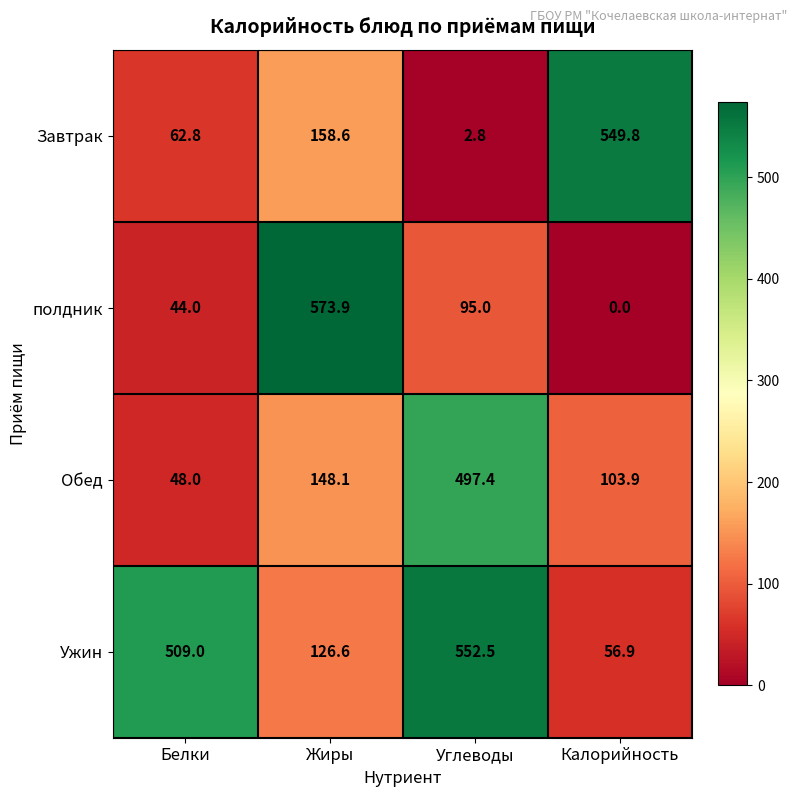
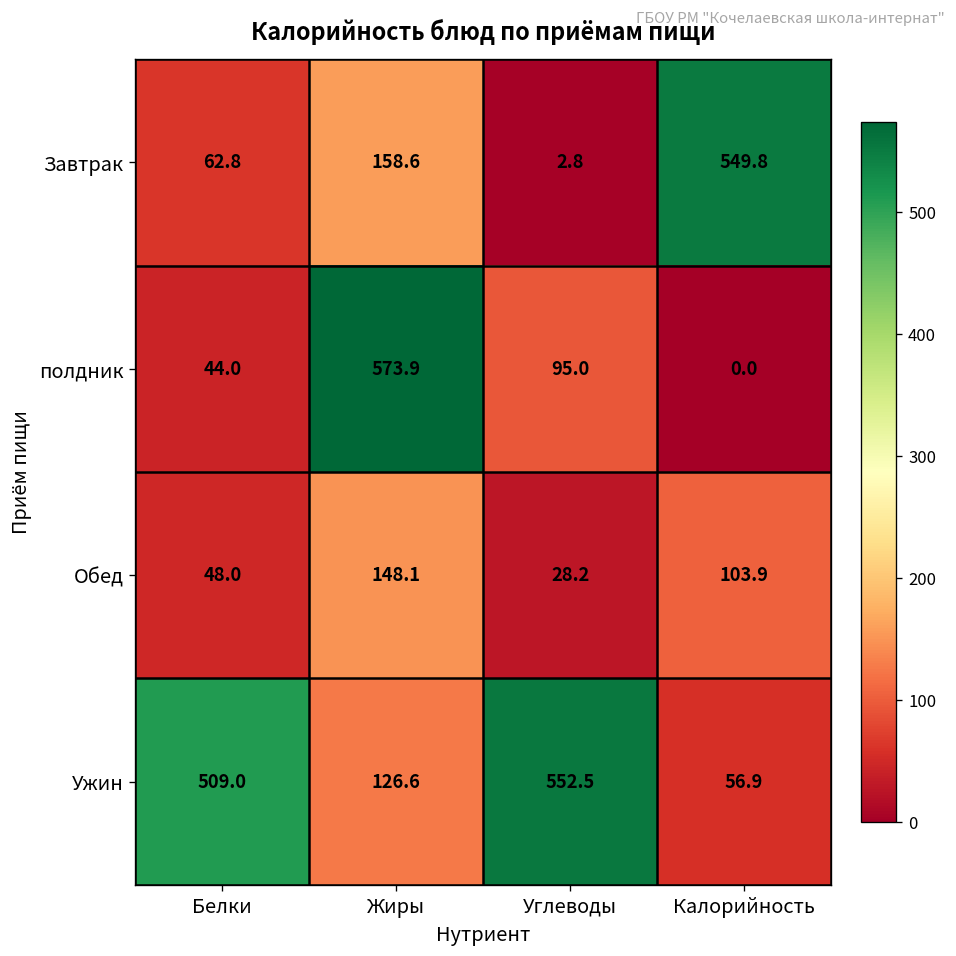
  {
    "Завтрак": {
      "Белки": 62.8,
      "Жиры": 158.6,
      "Углеводы": 2.8,
      "Калорийность": 549.8
    },
    "полдник": {
      "Белки": 44.0,
      "Жиры": 573.9,
      "Углеводы": 95.0,
      "Калорийность": 0.0
    },
    "Обед": {
      "Белки": 48.0,
      "Жиры": 148.1,
-     "Углеводы": 497.4,
+     "Углеводы": 28.2,
      "Калорийность": 103.9
    },
    "Ужин": {
      "Белки": 509.0,
      "Жиры": 126.6,
      "Углеводы": 552.5,
      "Калорийность": 56.9
    }
  }
